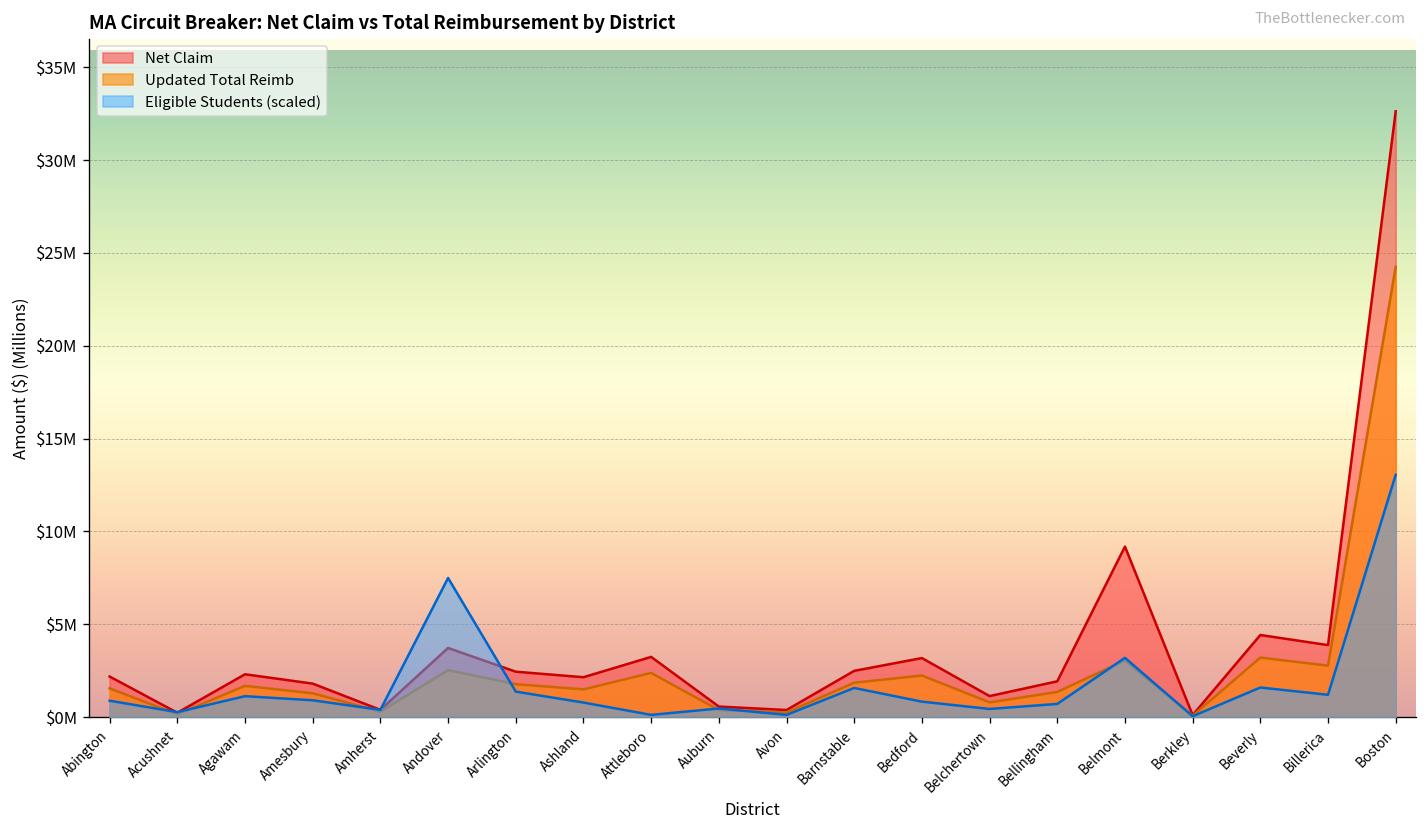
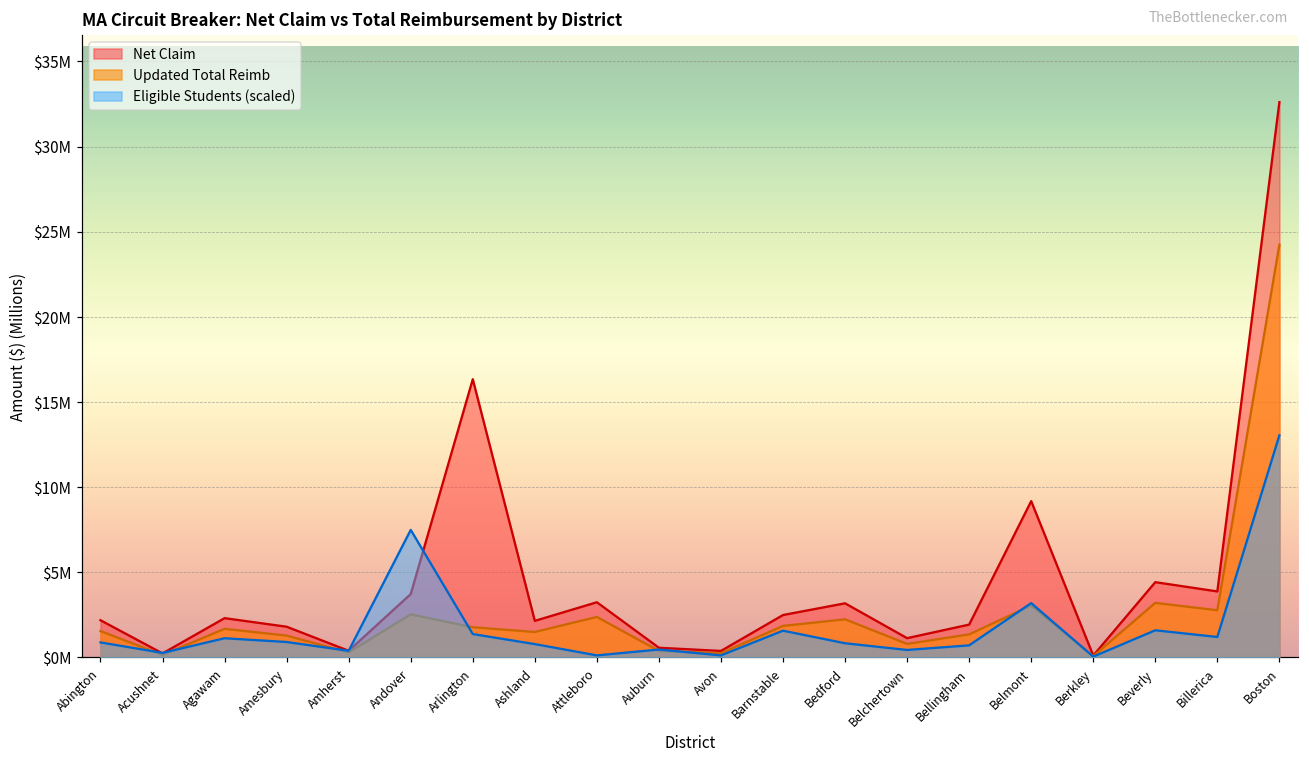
  {
    "Net Claim": {
      "Abington": "$2200000",
      "Agawam": "$2300000",
      "Amesbury": "$1800000",
      "Andover": "$3700000",
-     "Arlington": "$2400000",
+     "Arlington": "$16300000",
      "Ashland": "$2200000",
      "Attleboro": "$3200000",
      "Barnstable": "$2500000",
      "Bedford": "$3200000",
      "Belchertown": "$1100000",
      "Bellingham": "$1900000",
      "Belmont": "$9200000",
      "Beverly": "$4400000",
      "Billerica": "$3900000",
      "Boston": "$32600000"
    },
    "Updated Total Reimb": {
      "Abington": "$1600000",
      "Agawam": "$1700000",
      "Amesbury": "$1300000",
      "Andover": "$2500000",
      "Arlington": "$1800000",
      "Ashland": "$1500000",
      "Attleboro": "$2400000",
      "Barnstable": "$1900000",
      "Bedford": "$2200000",
      "Belchertown": "$800000",
      "Bellingham": "$1400000",
      "Beverly": "$3200000",
      "Billerica": "$2800000",
      "Boston": "$24200000"
    },
    "Eligible Students (scaled)": {
      "Abington": "$900000",
      "Agawam": "$1100000",
      "Amesbury": "$900000",
      "Andover": "$7500000",
      "Arlington": "$1400000",
      "Ashland": "$800000",
      "Attleboro": "$100000",
      "Barnstable": "$1600000",
      "Bedford": "$800000",
      "Belchertown": "$400000",
      "Bellingham": "$700000",
      "Beverly": "$1600000",
      "Billerica": "$1200000",
      "Boston": "$13000000"
    }
  }
